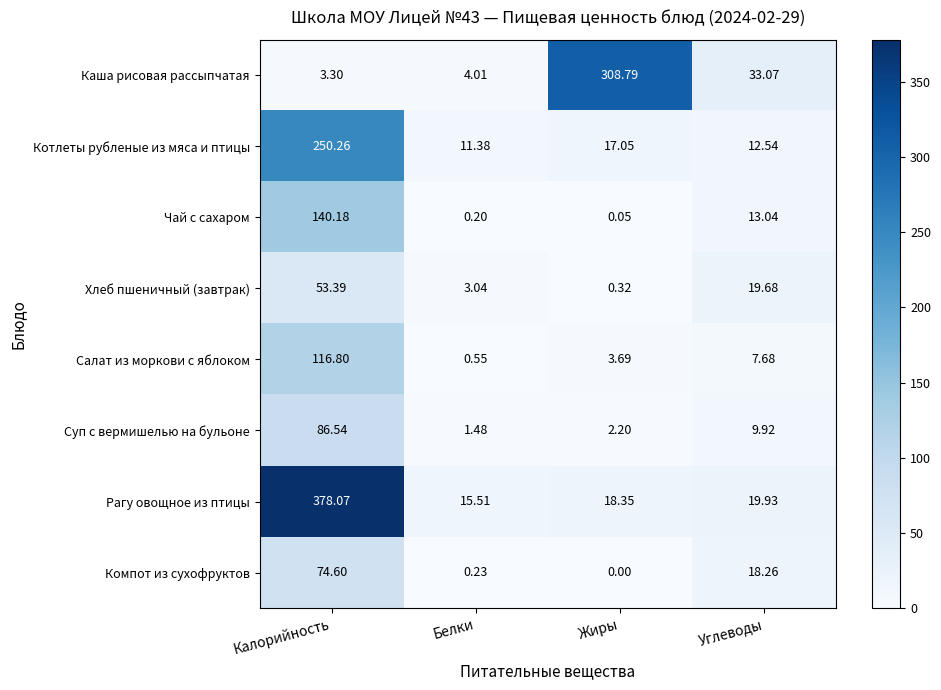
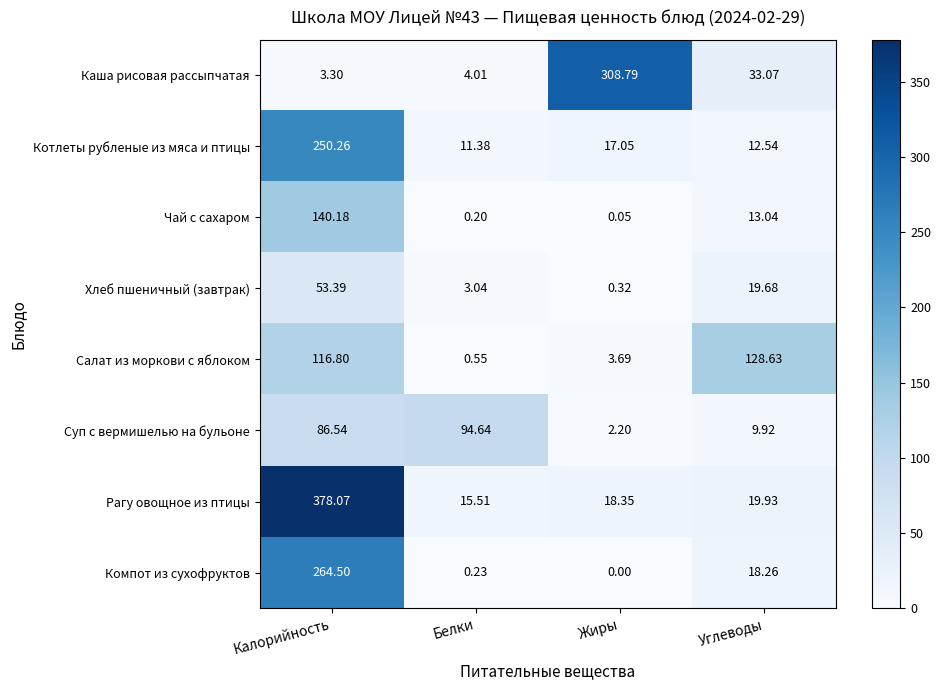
  {
    "Каша рисовая рассыпчатая": {
      "Калорийность": 3.30,
      "Белки": 4.01,
      "Жиры": 308.79,
      "Углеводы": 33.07
    },
    "Котлеты рубленые из мяса и птицы": {
      "Калорийность": 250.26,
      "Белки": 11.38,
      "Жиры": 17.05,
      "Углеводы": 12.54
    },
    "Чай с сахаром": {
      "Калорийность": 140.18,
      "Белки": 0.20,
      "Жиры": 0.05,
      "Углеводы": 13.04
    },
    "Хлеб пшеничный (завтрак)": {
      "Калорийность": 53.39,
      "Белки": 3.04,
      "Жиры": 0.32,
      "Углеводы": 19.68
    },
    "Салат из моркови с яблоком": {
      "Калорийность": 116.80,
      "Белки": 0.55,
      "Жиры": 3.69,
-     "Углеводы": 7.68
+     "Углеводы": 128.63
    },
    "Суп с вермишелью на бульоне": {
      "Калорийность": 86.54,
-     "Белки": 1.48,
+     "Белки": 94.64,
      "Жиры": 2.20,
      "Углеводы": 9.92
    },
    "Рагу овощное из птицы": {
      "Калорийность": 378.07,
      "Белки": 15.51,
      "Жиры": 18.35,
      "Углеводы": 19.93
    },
    "Компот из сухофруктов": {
-     "Калорийность": 74.60,
+     "Калорийность": 264.50,
      "Белки": 0.23,
      "Жиры": 0.00,
      "Углеводы": 18.26
    }
  }
